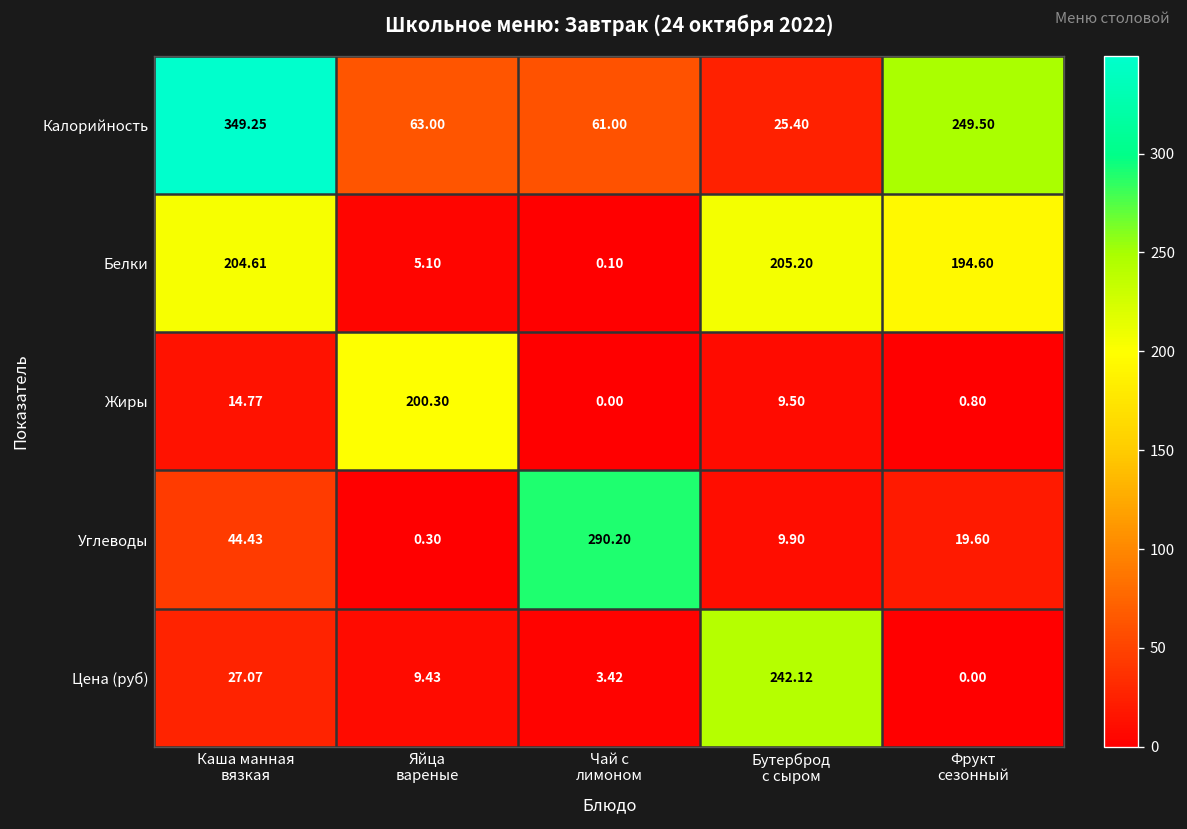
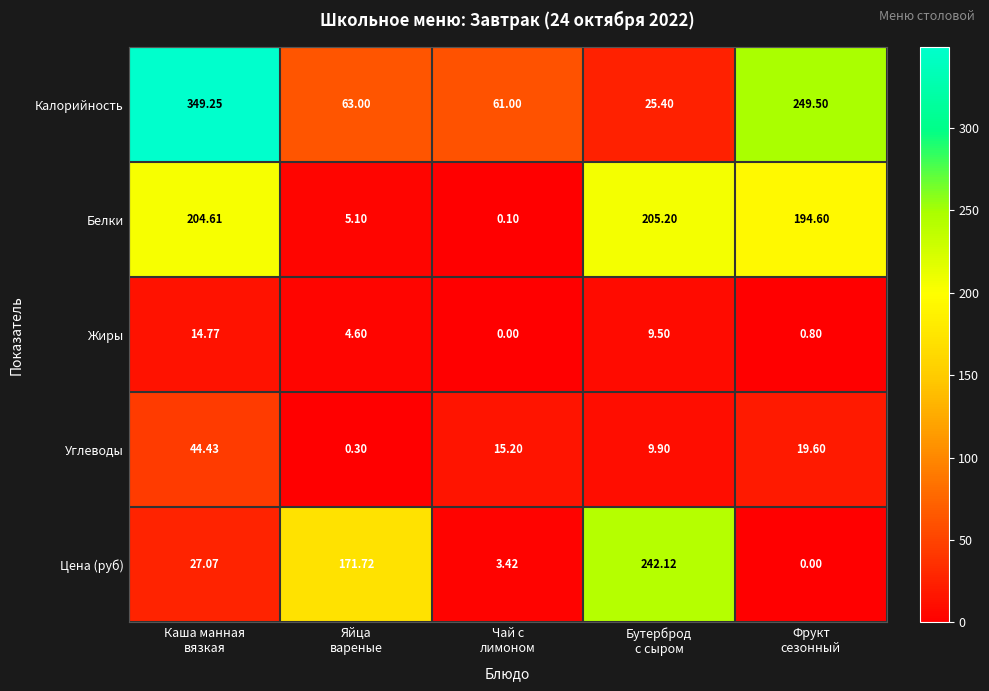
  {
    "Калорийность": {
      "Каша манная вязкая": 349.25,
      "Яйца вареные": 63.00,
      "Чай с лимоном": 61.00,
      "Бутерброд с сыром": 25.40,
      "Фрукт сезонный": 249.50
    },
    "Белки": {
      "Каша манная вязкая": 204.61,
      "Яйца вареные": 5.10,
      "Чай с лимоном": 0.10,
      "Бутерброд с сыром": 205.20,
      "Фрукт сезонный": 194.60
    },
    "Жиры": {
      "Каша манная вязкая": 14.77,
-     "Яйца вареные": 200.30,
+     "Яйца вареные": 4.60,
      "Чай с лимоном": 0.00,
      "Бутерброд с сыром": 9.50,
      "Фрукт сезонный": 0.80
    },
    "Углеводы": {
      "Каша манная вязкая": 44.43,
      "Яйца вареные": 0.30,
-     "Чай с лимоном": 290.20,
+     "Чай с лимоном": 15.20,
      "Бутерброд с сыром": 9.90,
      "Фрукт сезонный": 19.60
    },
    "Цена (руб)": {
      "Каша манная вязкая": 27.07,
-     "Яйца вареные": 9.43,
+     "Яйца вареные": 171.72,
      "Чай с лимоном": 3.42,
      "Бутерброд с сыром": 242.12,
      "Фрукт сезонный": 0.00
    }
  }
